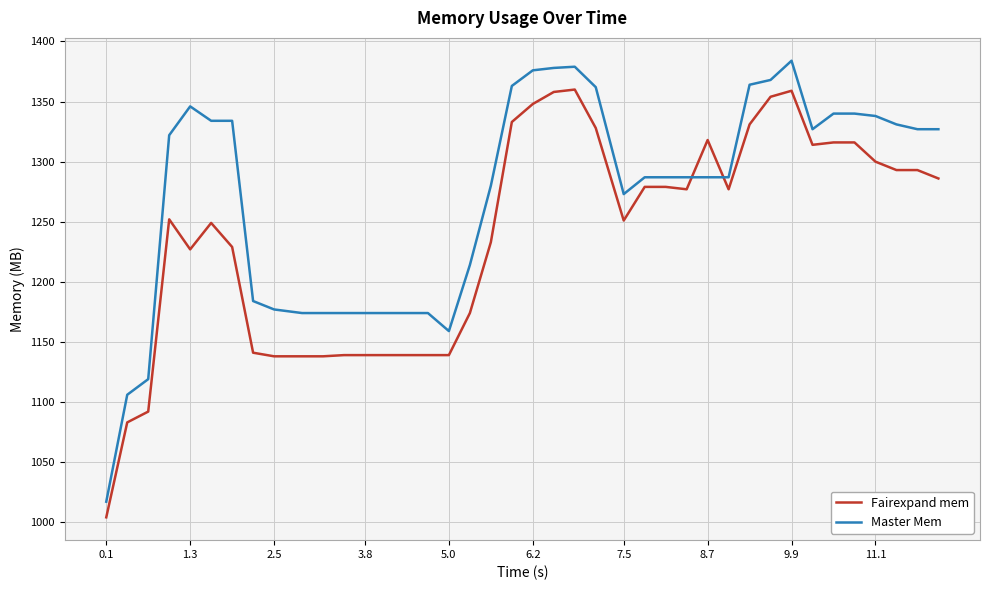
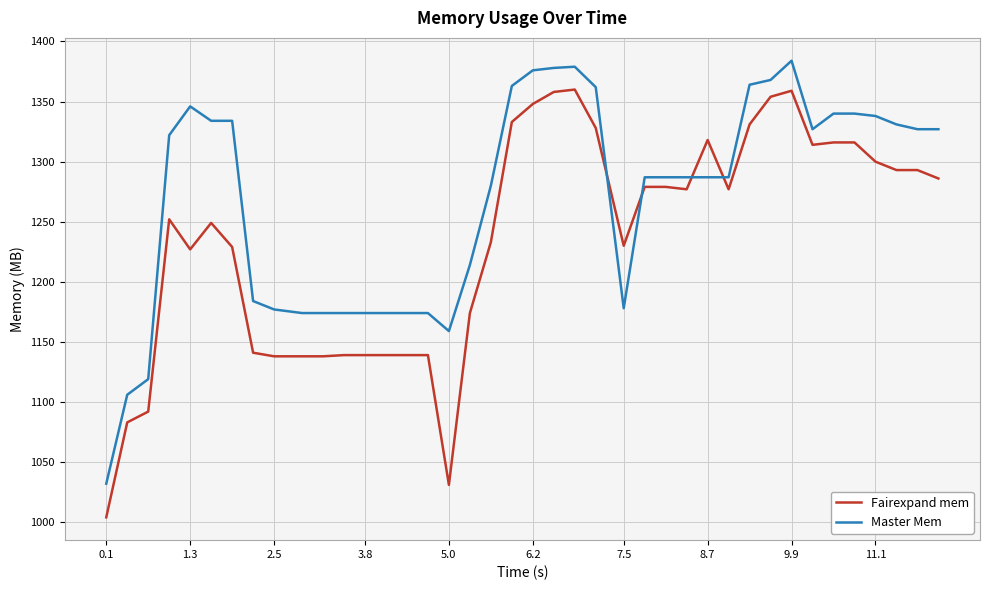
  {
    "Fairexpand mem": {
      "0.1": 1004,
      "1.3": 1227,
      "2.5": 1138,
      "3.8": 1139,
-     "5.0": 1139,
+     "5.0": 1031,
      "6.2": 1348,
-     "7.5": 1251,
+     "7.5": 1230,
      "8.7": 1318,
      "9.9": 1359,
      "11.1": 1300
    },
    "Master Mem": {
-     "0.1": 1017,
+     "0.1": 1032,
      "1.3": 1346,
      "2.5": 1177,
      "3.8": 1174,
      "5.0": 1159,
      "6.2": 1376,
-     "7.5": 1273,
+     "7.5": 1178,
      "8.7": 1287,
      "9.9": 1384,
      "11.1": 1338
    }
  }
